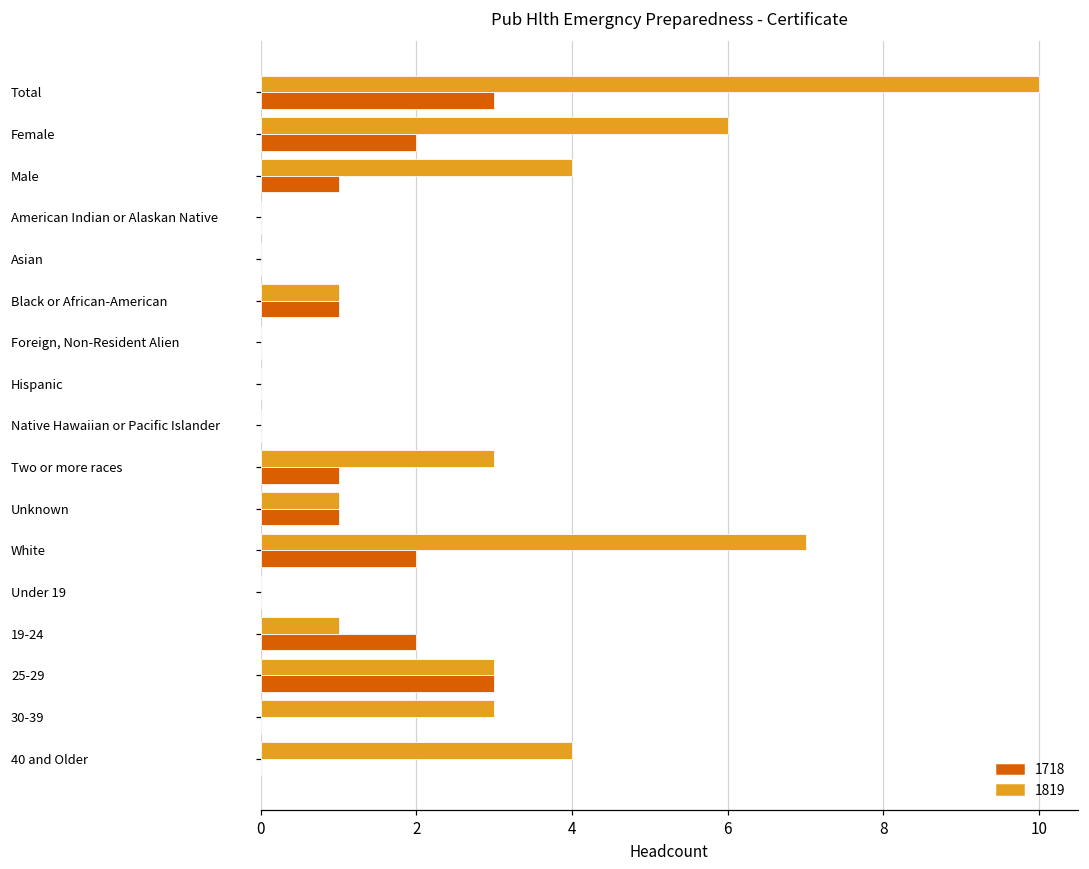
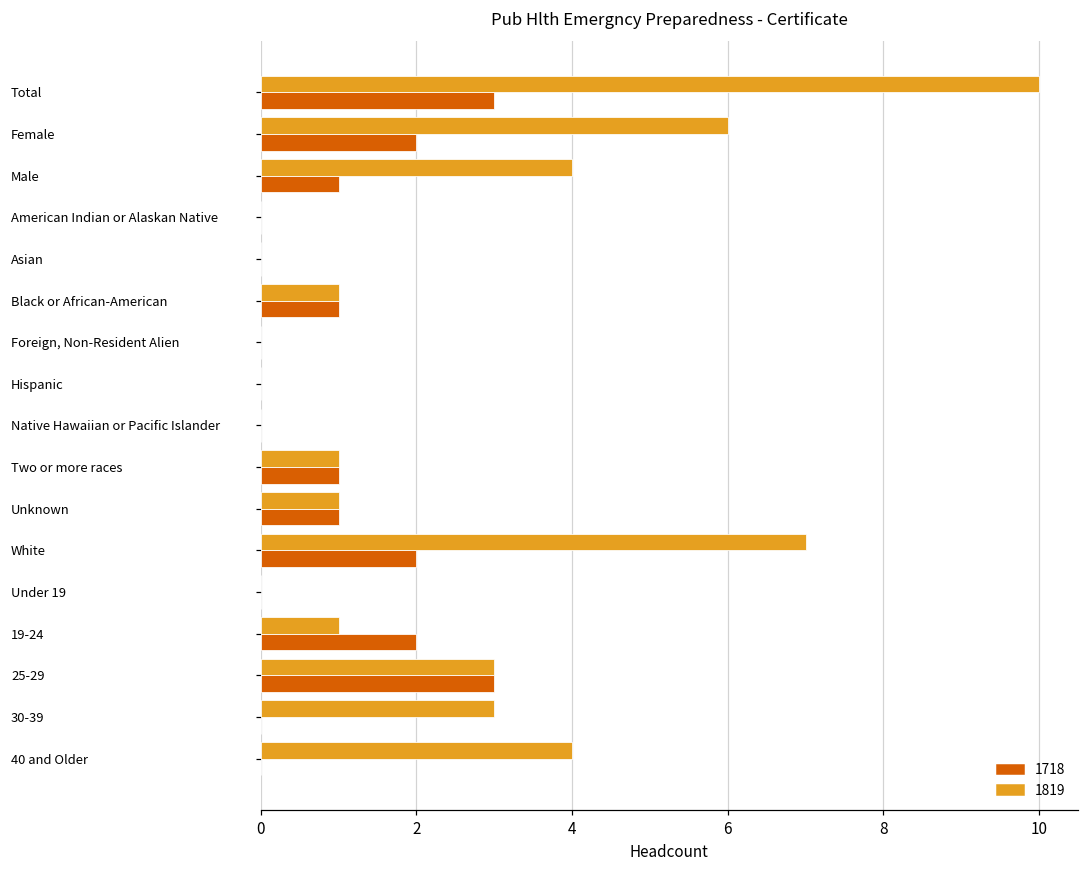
  {
    "1718": {
      "Total": 3,
      "Female": 2,
      "Male": 1,
      "American Indian or Alaskan Native": 0,
      "Asian": 0,
      "Black or African-American": 1,
      "Foreign, Non-Resident Alien": 0,
      "Hispanic": 0,
      "Native Hawaiian or Pacific Islander": 0,
      "Two or more races": 1,
      "Unknown": 1,
      "White": 2,
      "Under 19": 0,
      "19-24": 2,
      "25-29": 3,
      "30-39": 0,
      "40 and Older": 0
    },
    "1819": {
      "Total": 10,
      "Female": 6,
      "Male": 4,
      "American Indian or Alaskan Native": 0,
      "Asian": 0,
      "Black or African-American": 1,
      "Foreign, Non-Resident Alien": 0,
      "Hispanic": 0,
      "Native Hawaiian or Pacific Islander": 0,
-     "Two or more races": 3,
+     "Two or more races": 1,
      "Unknown": 1,
      "White": 7,
      "Under 19": 0,
      "19-24": 1,
      "25-29": 3,
      "30-39": 3,
      "40 and Older": 4
    }
  }
